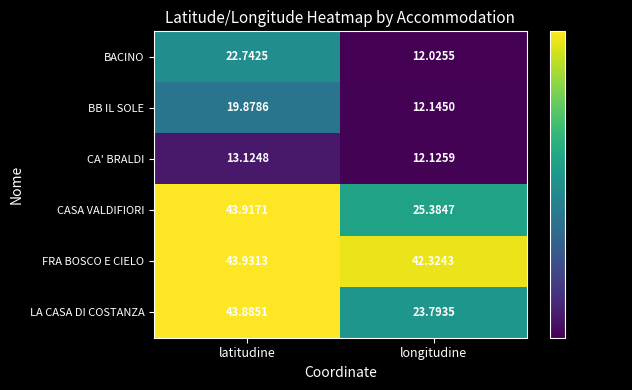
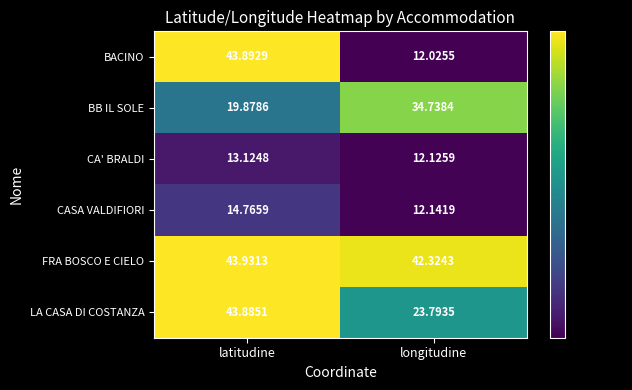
  {
    "BACINO": {
-     "latitudine": 22.7425,
+     "latitudine": 43.8929,
      "longitudine": 12.0255
    },
    "BB IL SOLE": {
      "latitudine": 19.8786,
-     "longitudine": 12.1450
+     "longitudine": 34.7384
    },
    "CA' BRALDI": {
      "latitudine": 13.1248,
      "longitudine": 12.1259
    },
    "CASA VALDIFIORI": {
-     "latitudine": 43.9171,
-     "longitudine": 25.3847
+     "latitudine": 14.7659,
+     "longitudine": 12.1419
    },
    "FRA BOSCO E CIELO": {
      "latitudine": 43.9313,
      "longitudine": 42.3243
    },
    "LA CASA DI COSTANZA": {
      "latitudine": 43.8851,
      "longitudine": 23.7935
    }
  }
